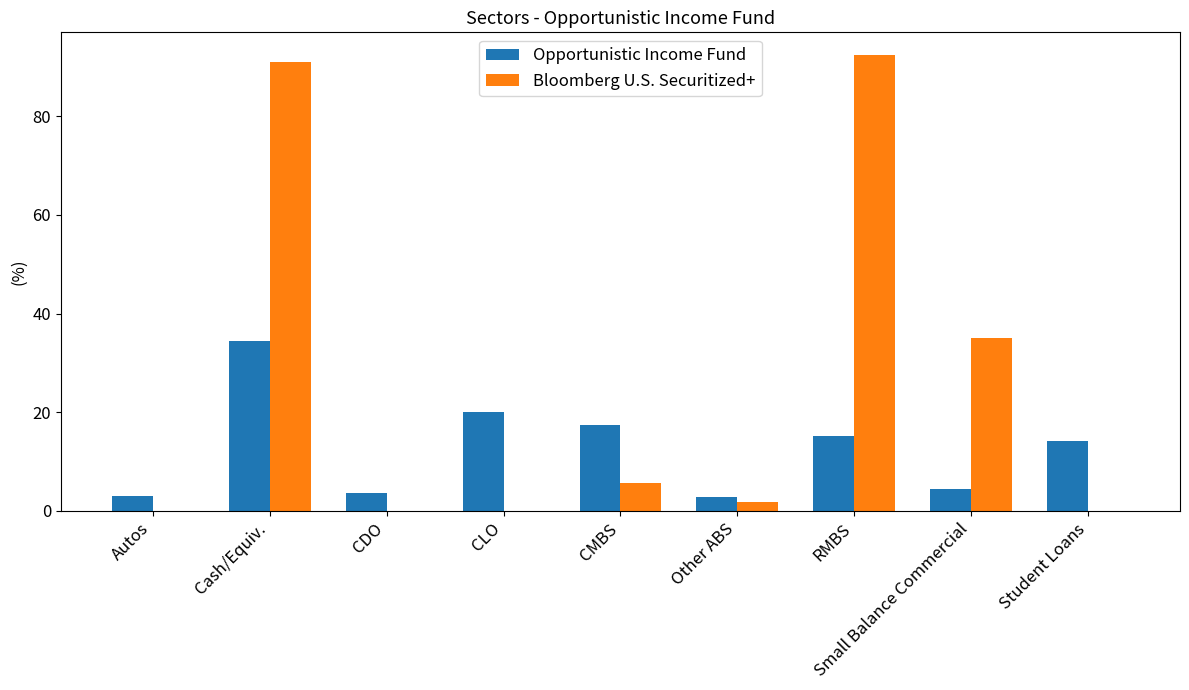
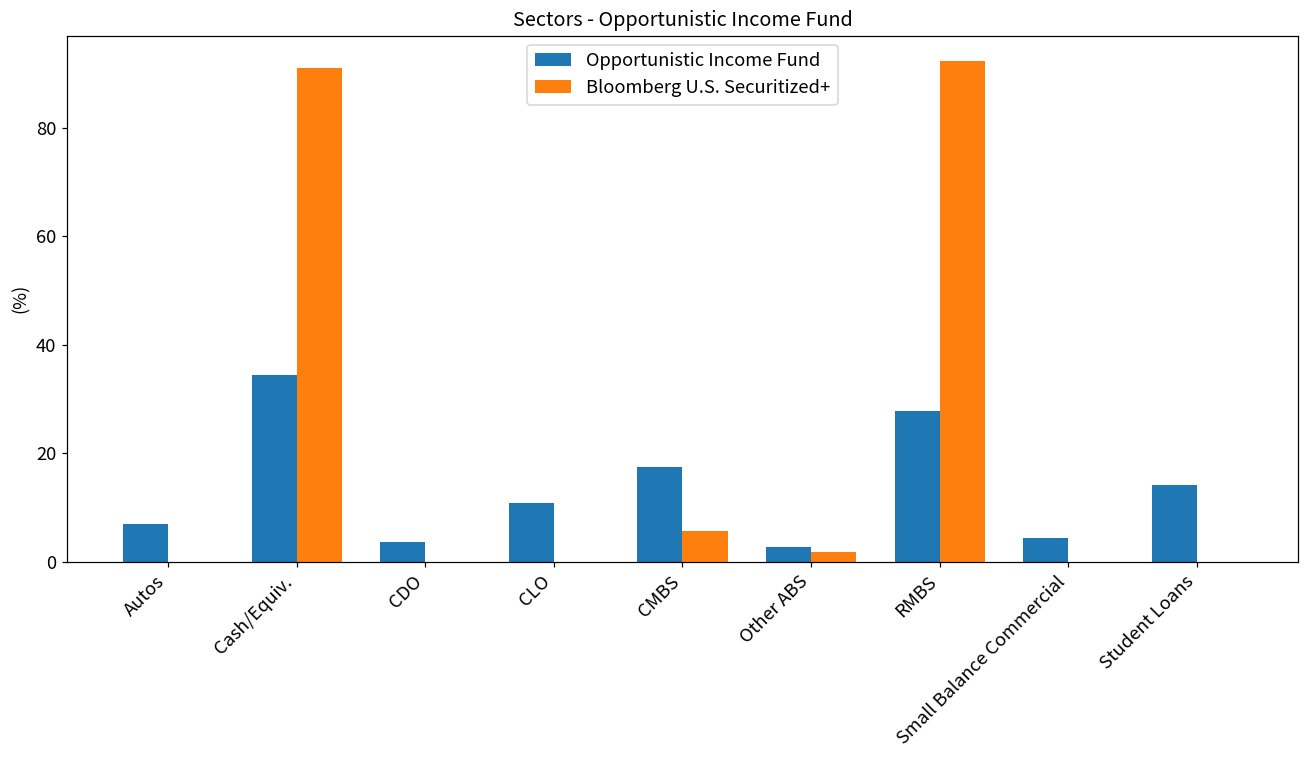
  {
    "Opportunistic Income Fund": {
-     "Autos": 3,
+     "Autos": 7,
      "Cash/Equiv.": 35,
      "CDO": 4,
-     "CLO": 20,
+     "CLO": 11,
      "CMBS": 18,
      "Other ABS": 3,
-     "RMBS": 15,
+     "RMBS": 28,
      "Small Balance Commercial": 5,
      "Student Loans": 14
    },
    "Bloomberg U.S. Securitized+": {
      "Autos": 0,
      "Cash/Equiv.": 91,
      "CDO": 0,
      "CLO": 0,
      "CMBS": 6,
      "Other ABS": 2,
      "RMBS": 92,
-     "Small Balance Commercial": 35,
+     "Small Balance Commercial": 0,
      "Student Loans": 0
    }
  }
